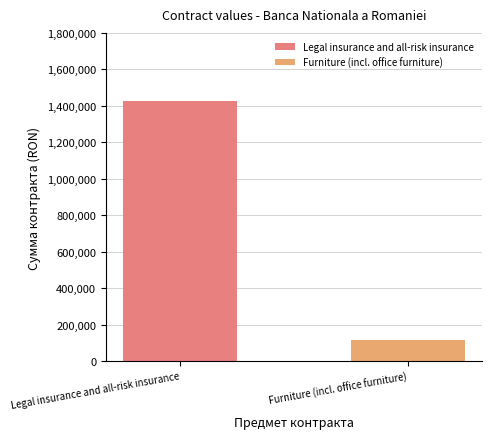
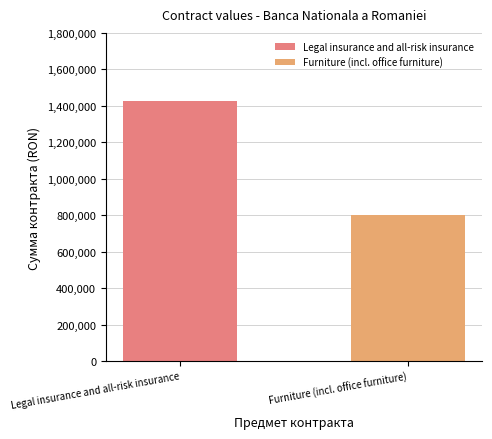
  {
    "Legal insurance and all-risk insurance": "1,430,000",
-   "Furniture (incl. office furniture)": "110,000"
+   "Furniture (incl. office furniture)": "800,000"
  }
